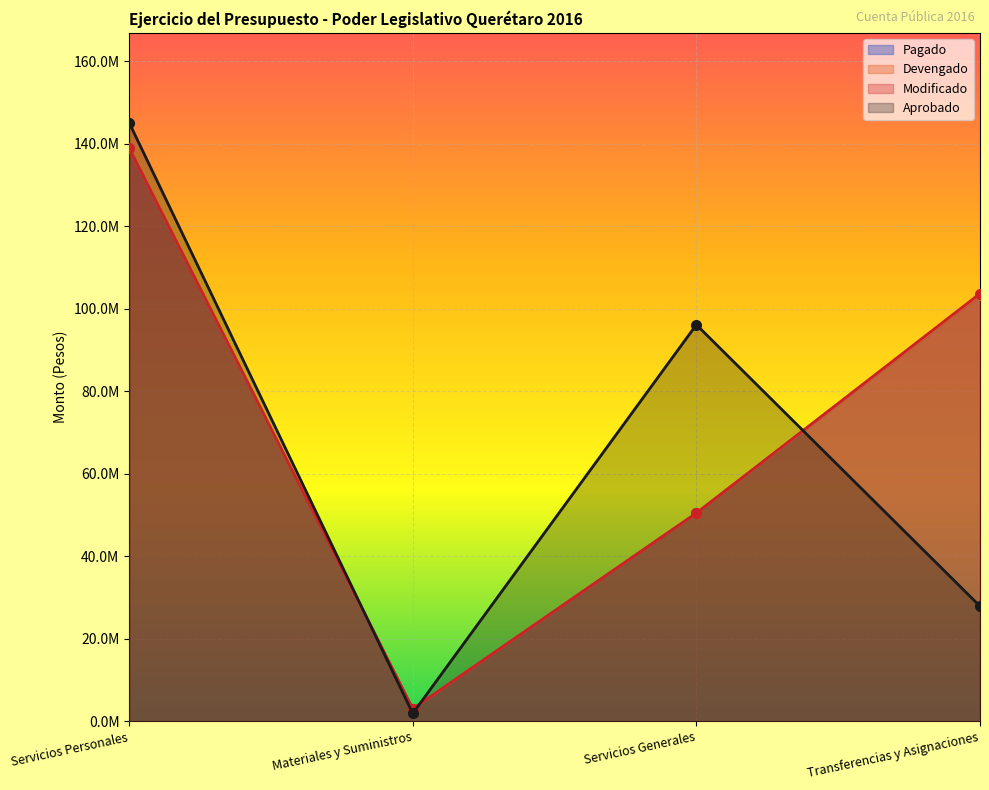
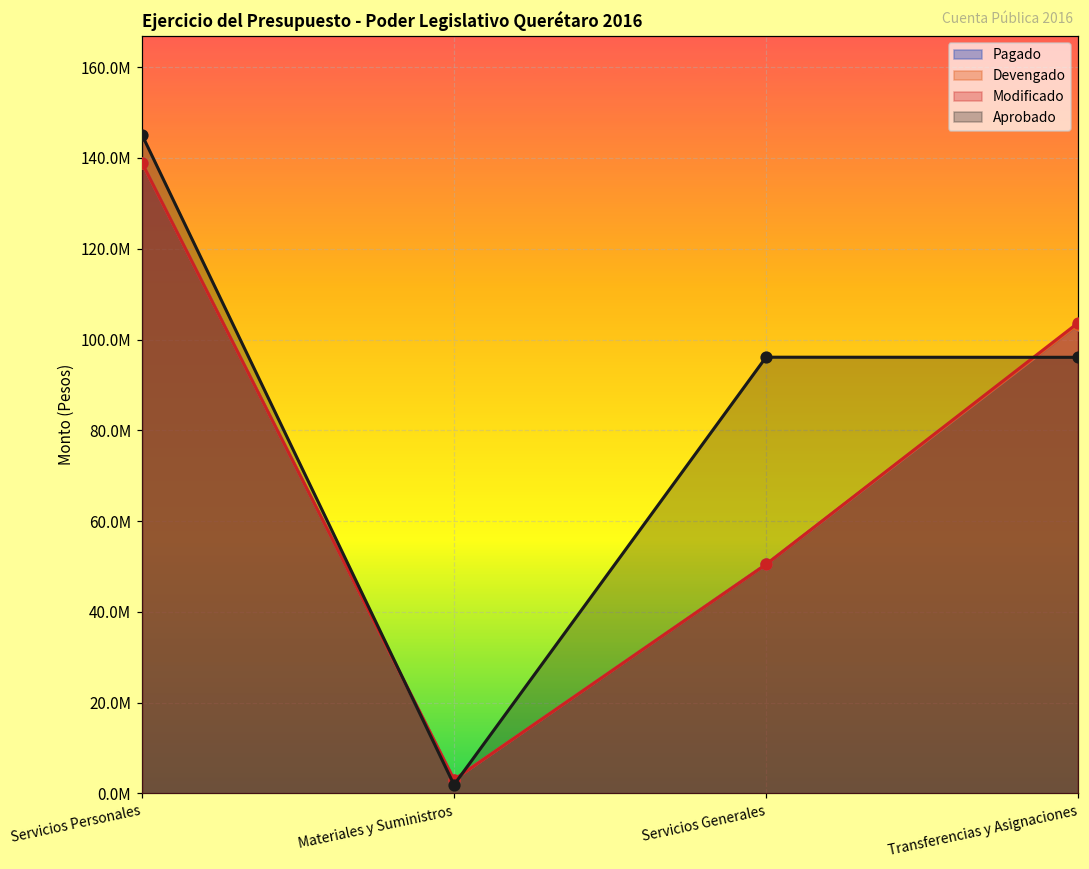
  {
    "Aprobado": {
      "Servicios Personales": 145000000,
      "Materiales y Suministros": 2000000,
      "Servicios Generales": 96000000,
-     "Transferencias y Asignaciones": 28000000
+     "Transferencias y Asignaciones": 96000000
    }
  }
